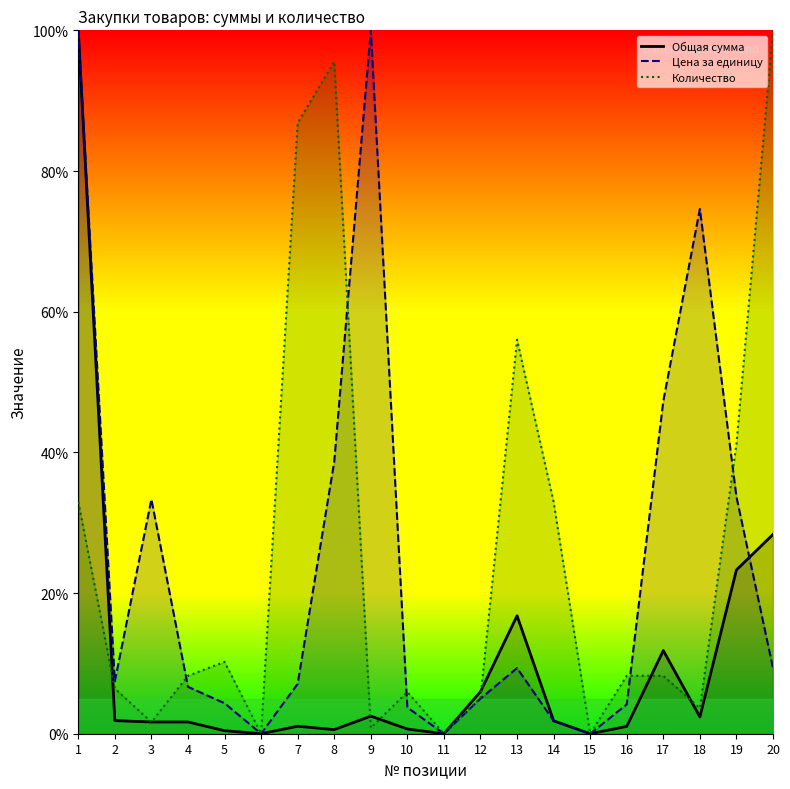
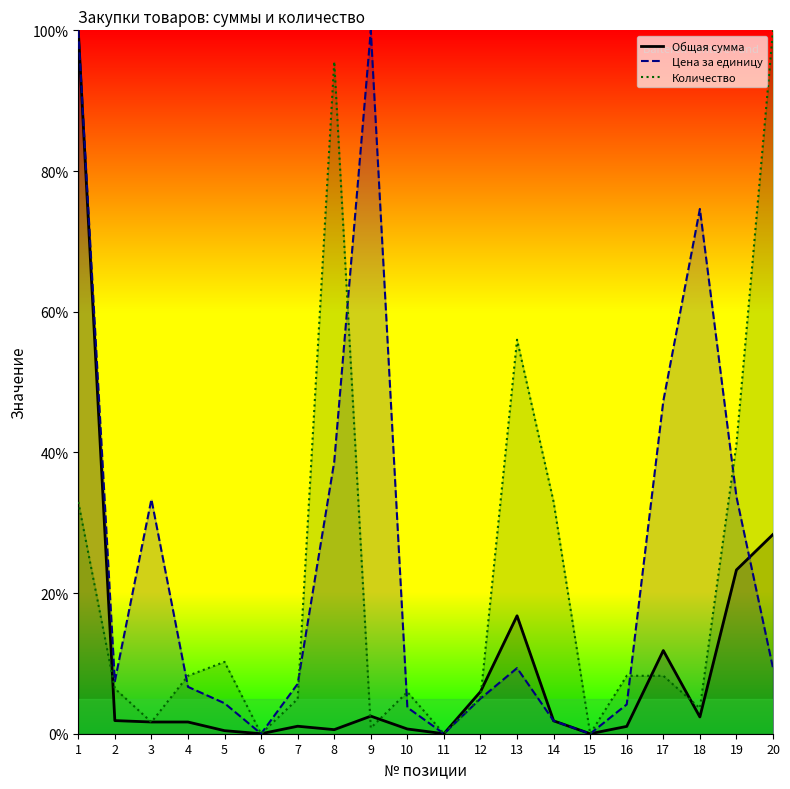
  {
    "Общая сумма": {
      "2": "2%",
      "4": "2%",
      "5": "0%",
      "7": "1%",
      "8": "1%",
      "9": "3%",
      "10": "1%",
      "12": "6%",
      "13": "17%",
      "16": "1%",
      "17": "12%",
      "18": "2%",
      "19": "23%",
      "20": "28%"
    },
    "Цена за единицу": {
      "2": "7%",
      "3": "33%",
      "4": "7%",
      "5": "4%",
      "7": "7%",
      "8": "39%",
      "9": "100%",
      "10": "4%",
      "13": "9%",
      "16": "4%",
      "17": "47%",
      "18": "75%",
      "19": "34%",
      "20": "9%"
    },
    "Количество": {
      "1": "33%",
      "2": "6%",
      "4": "8%",
      "5": "10%",
-     "7": "87%",
+     "7": "5%",
      "8": "96%",
      "9": "1%",
      "10": "6%",
      "13": "56%",
      "14": "33%",
      "16": "8%",
      "17": "8%",
      "18": "4%",
      "19": "41%",
      "20": "100%"
    }
  }
